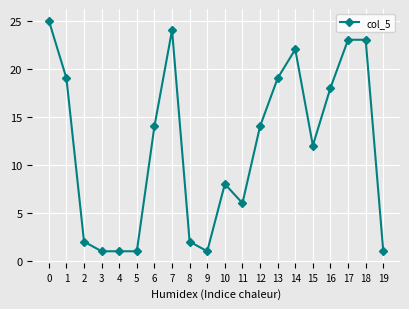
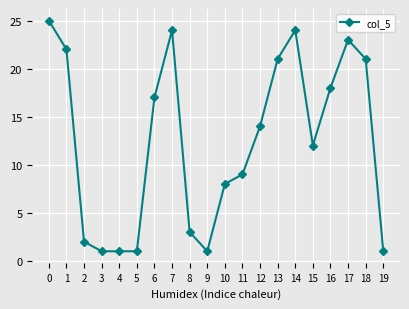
  {
    "0": 25,
-   "1": 19,
+   "1": 22,
    "2": 2,
    "3": 1,
    "4": 1,
    "5": 1,
-   "6": 14,
+   "6": 17,
    "7": 24,
-   "8": 2,
+   "8": 3,
    "9": 1,
    "10": 8,
-   "11": 6,
+   "11": 9,
    "12": 14,
-   "13": 19,
-   "14": 22,
+   "13": 21,
+   "14": 24,
    "15": 12,
    "16": 18,
    "17": 23,
-   "18": 23,
+   "18": 21,
    "19": 1
  }
